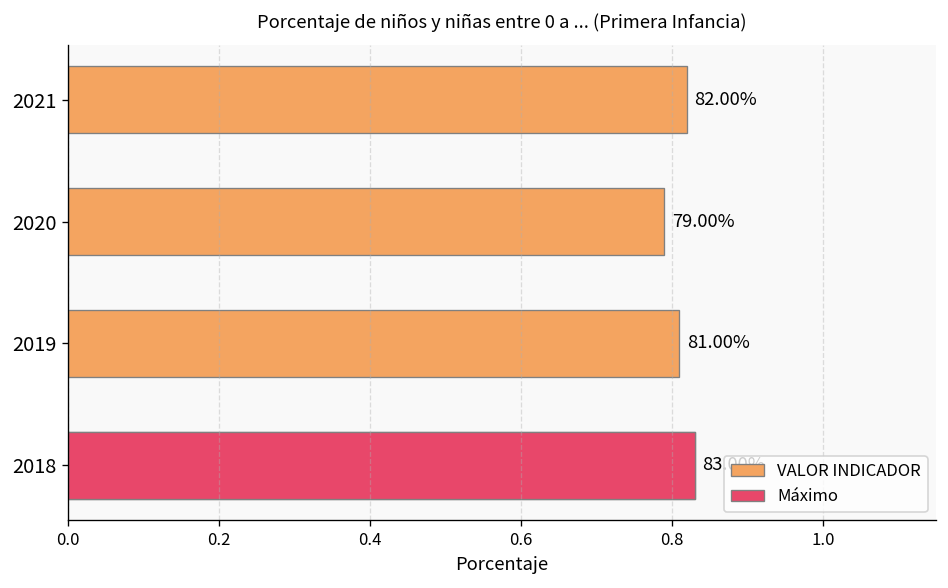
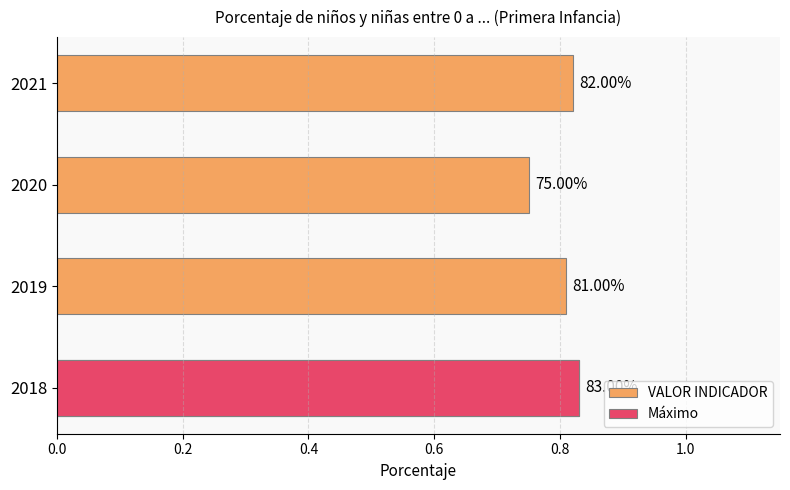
  {
    "VALOR INDICADOR": {
      "2021": "82.00%",
-     "2020": "79.00%",
+     "2020": "75.00%",
      "2019": "81.00%"
    }
  }
